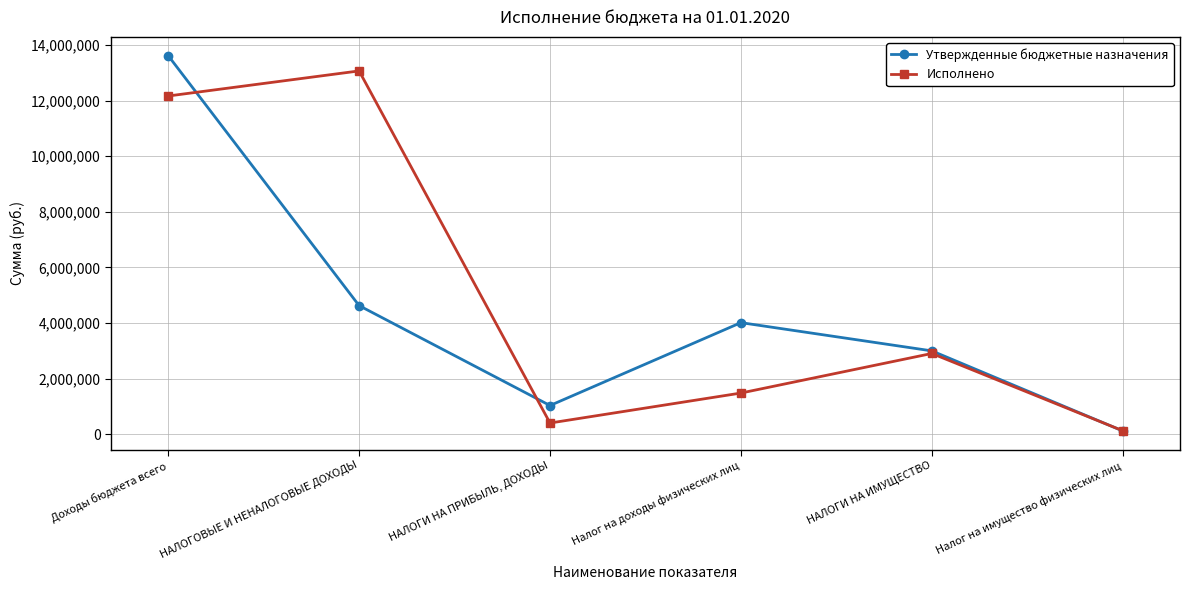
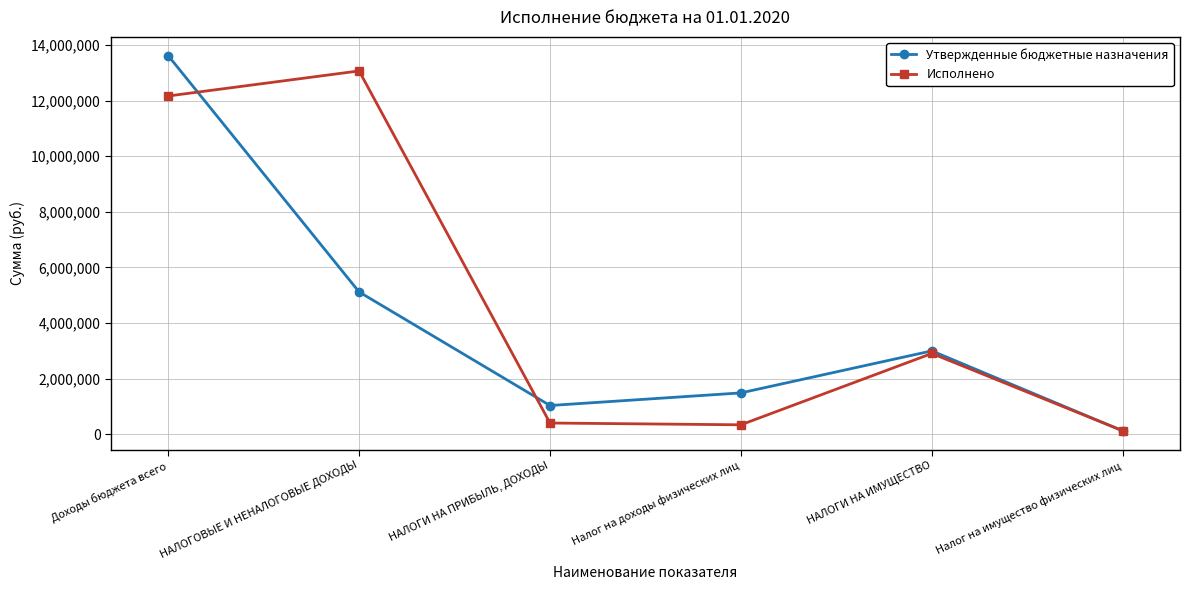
  {
    "Утвержденные бюджетные назначения": {
      "Доходы бюджета всего": "13,600,000",
-     "НАЛОГОВЫЕ И НЕНАЛОГОВЫЕ ДОХОДЫ": "4,600,000",
+     "НАЛОГОВЫЕ И НЕНАЛОГОВЫЕ ДОХОДЫ": "5,100,000",
      "НАЛОГИ НА ПРИБЫЛЬ, ДОХОДЫ": "1,000,000",
-     "Налог на доходы физических лиц": "4,000,000",
+     "Налог на доходы физических лиц": "1,500,000",
      "НАЛОГИ НА ИМУЩЕСТВО": "3,000,000"
    },
    "Исполнено": {
      "Доходы бюджета всего": "12,200,000",
      "НАЛОГОВЫЕ И НЕНАЛОГОВЫЕ ДОХОДЫ": "13,100,000",
      "НАЛОГИ НА ПРИБЫЛЬ, ДОХОДЫ": "400,000",
-     "Налог на доходы физических лиц": "1,500,000",
+     "Налог на доходы физических лиц": "300,000",
      "НАЛОГИ НА ИМУЩЕСТВО": "2,900,000"
    }
  }
